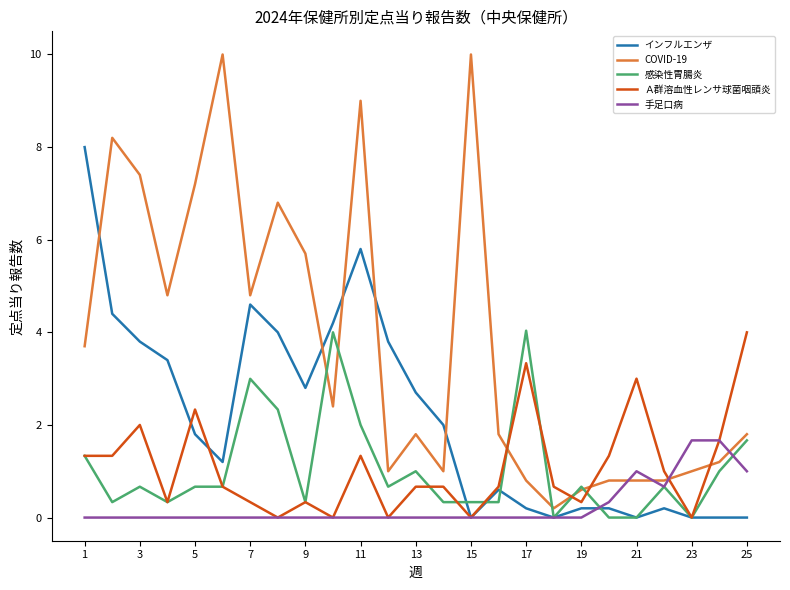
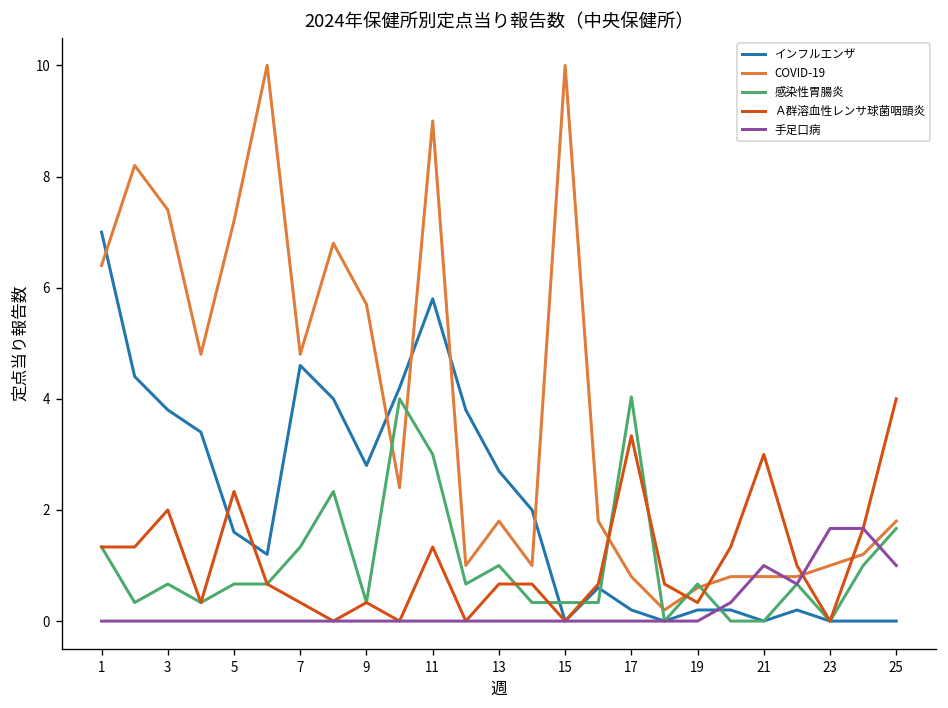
  {
    "インフルエンザ": {
-     "1": 8,
+     "1": 7,
      "3": 3.8,
-     "5": 1.8,
+     "5": 1.6,
      "7": 4.6,
      "9": 2.8,
      "11": 5.8,
      "13": 2.7,
      "17": 0.2,
      "19": 0.2,
      "25": 0.0
    },
    "COVID-19": {
-     "1": 3.7,
+     "1": 6.4,
      "3": 7.4,
      "5": 7.2,
      "7": 4.8,
      "9": 5.7,
      "11": 9.0,
      "13": 1.8,
      "15": 10.0,
      "17": 0.8,
      "19": 0.6,
      "21": 0.8,
      "23": 1.0,
      "25": 1.8
    },
    "感染性胃腸炎": {
      "3": 0.7,
      "5": 0.7,
-     "7": 3.0,
-     "11": 2,
+     "7": 1.3,
+     "11": 3,
      "13": 1.0,
      "15": 0.3,
      "17": 4.0,
      "19": 0.7,
      "25": 1.7
    },
    "Ａ群溶血性レンサ球菌咽頭炎": {
      "3": 2.0,
      "5": 2.3,
      "7": 0.3,
      "11": 1.3,
      "13": 0.7,
      "17": 3.3,
      "19": 0.3,
      "21": 3.0,
      "25": 4.0
    },
    "手足口病": {
      "1": 0.0,
      "3": 0.0,
      "5": 0.0,
      "7": 0.0,
      "9": 0.0,
      "11": 0.0,
      "13": 0.0,
      "17": 0.0,
      "19": 0.0,
      "21": 1.0,
      "23": 1.7,
      "25": 1.0
    }
  }
